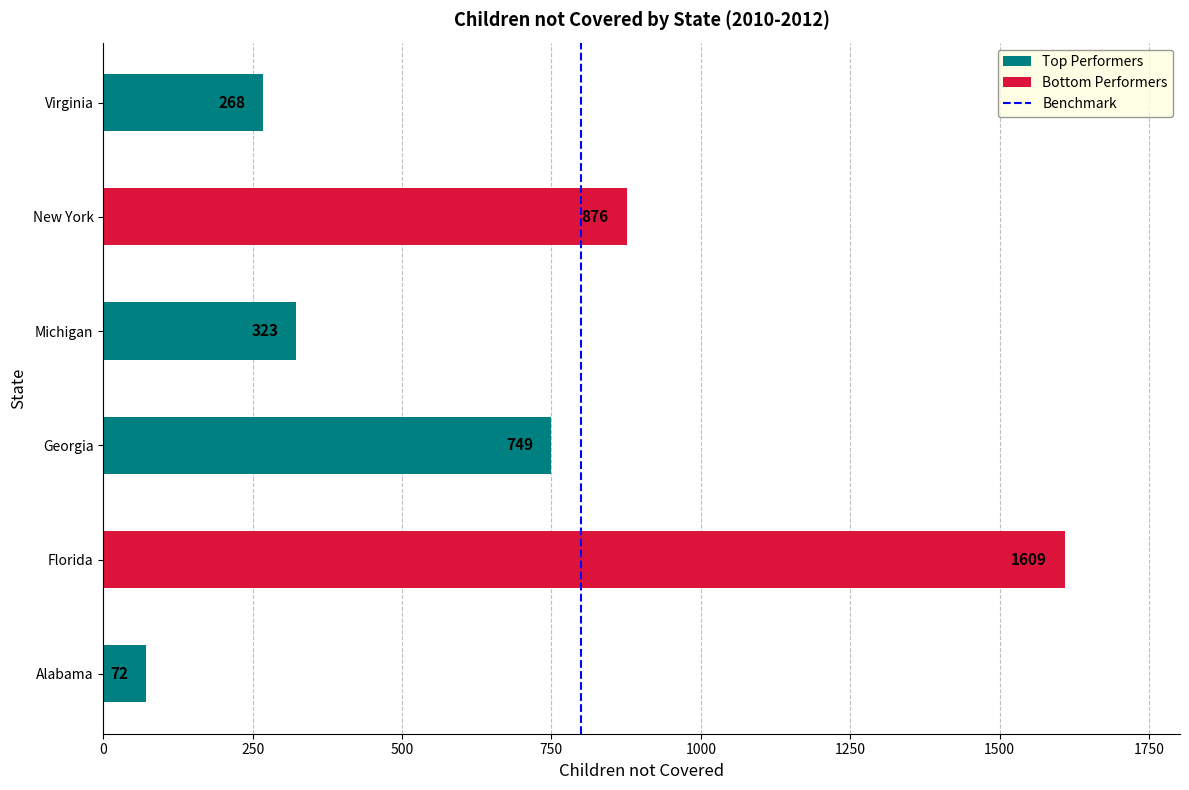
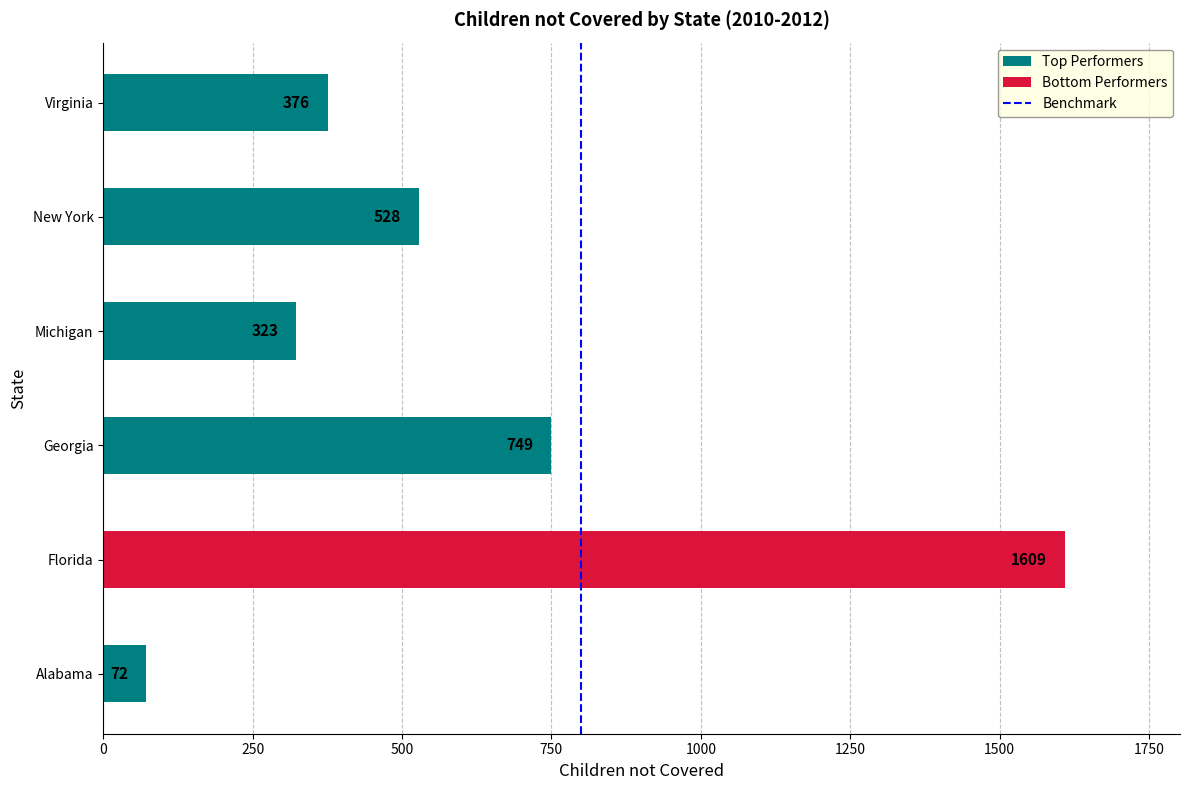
  {
-   "Virginia": 268,
-   "New York": 876,
+   "Virginia": 376,
+   "New York": 528,
    "Michigan": 323,
    "Georgia": 749,
    "Florida": 1609,
    "Alabama": 72
  }
